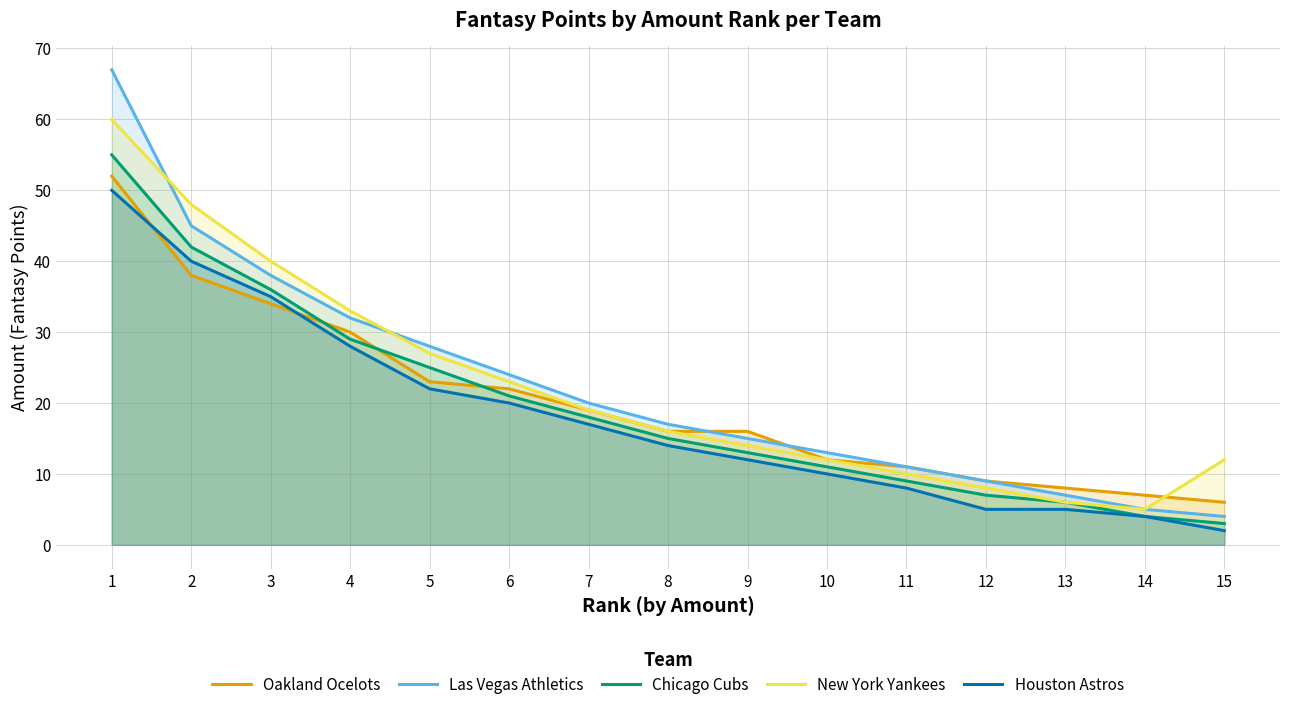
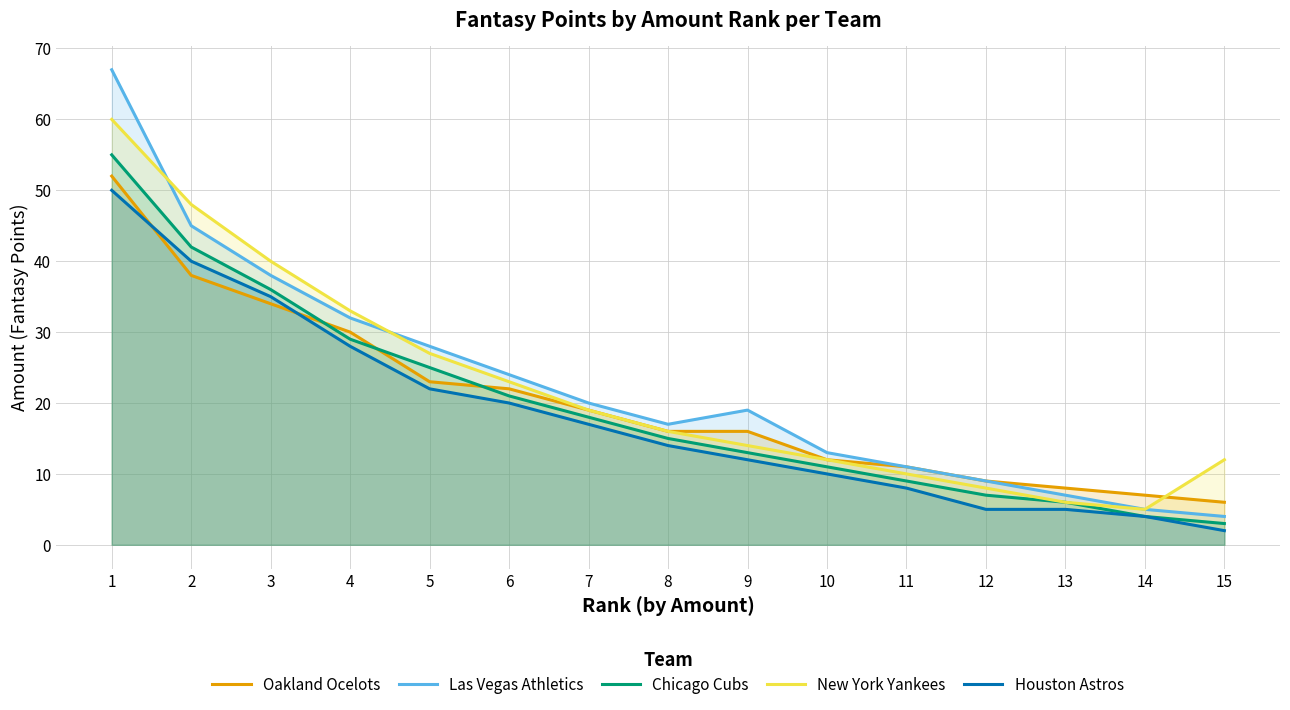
  {
    "Oakland Ocelots": {
      "1": 52,
      "2": 38,
      "3": 34,
      "4": 30,
      "5": 23,
      "6": 22,
      "9": 16,
      "13": 8,
      "14": 7,
      "15": 6
    },
    "Las Vegas Athletics": {
      "1": 67,
      "2": 45,
      "3": 38,
      "4": 32,
      "5": 28,
      "6": 24,
      "7": 20,
      "8": 17,
-     "9": 15,
+     "9": 19,
      "10": 13,
      "13": 7,
      "15": 4
    },
    "Chicago Cubs": {
      "1": 55,
      "2": 42,
      "3": 36,
      "4": 29,
      "5": 25,
      "6": 21,
      "7": 18,
      "8": 15,
      "9": 13,
      "10": 11,
      "11": 9,
      "12": 7,
      "15": 3
    },
    "New York Yankees": {
      "1": 60,
      "2": 48,
      "3": 40,
      "4": 33,
      "5": 27,
      "6": 23,
      "9": 14,
      "11": 10,
      "12": 8,
      "15": 12
    },
    "Houston Astros": {
      "1": 50,
      "2": 40,
      "3": 35,
      "4": 28,
      "5": 22,
      "6": 20,
      "7": 17,
      "8": 14,
      "9": 12,
      "10": 10,
      "11": 8,
      "12": 5,
      "13": 5,
      "15": 2
    }
  }
